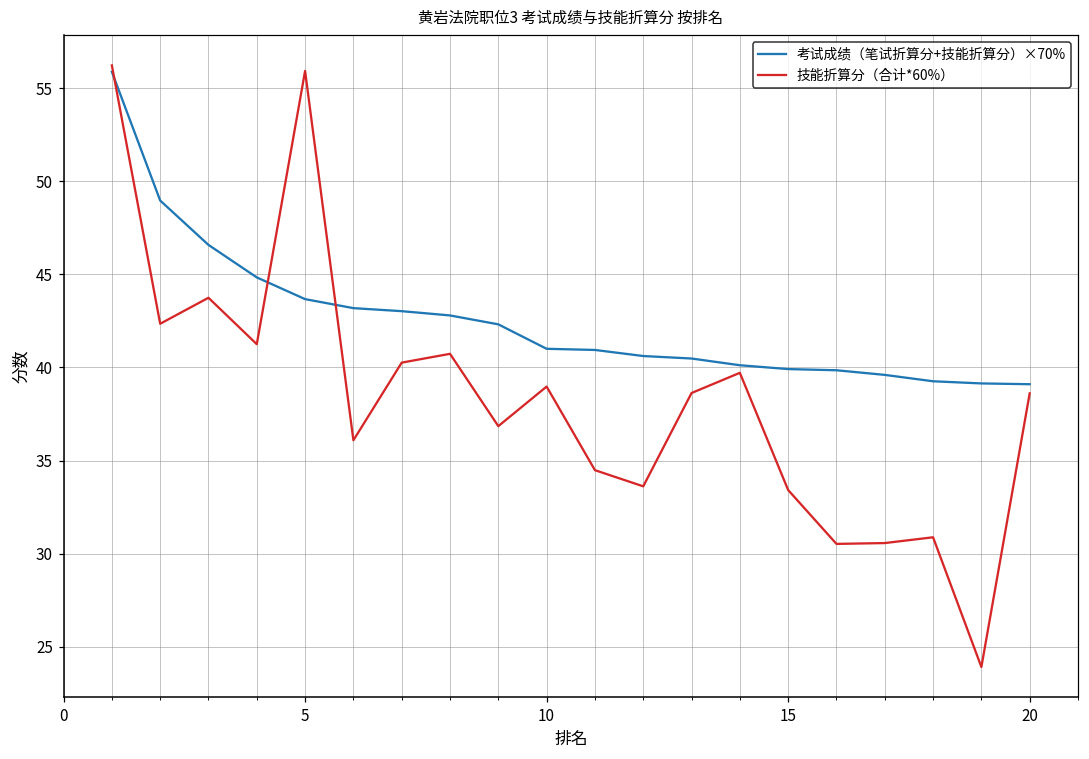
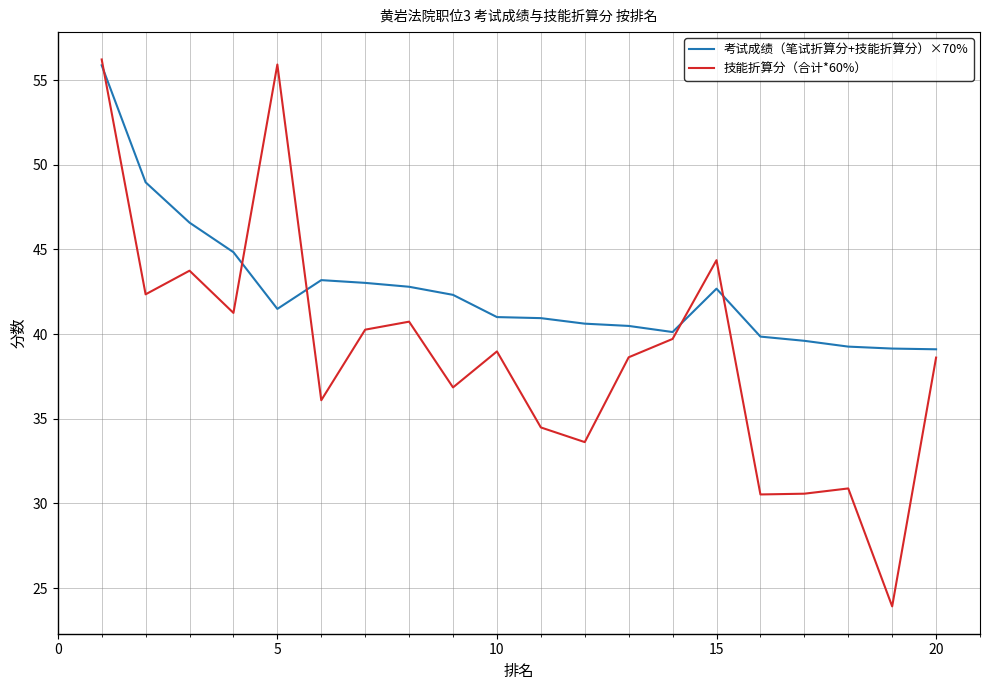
  {
    "考试成绩（笔试折算分+技能折算分）×70%": {
-     "5": 43.7,
+     "5": 41.5,
      "10": 41.0,
-     "15": 39.9,
+     "15": 42.7,
      "20": 39.1
    },
    "技能折算分（合计*60%）": {
      "5": 55.9,
      "10": 39.0,
-     "15": 33.4,
+     "15": 44.4,
      "20": 38.6
    }
  }
